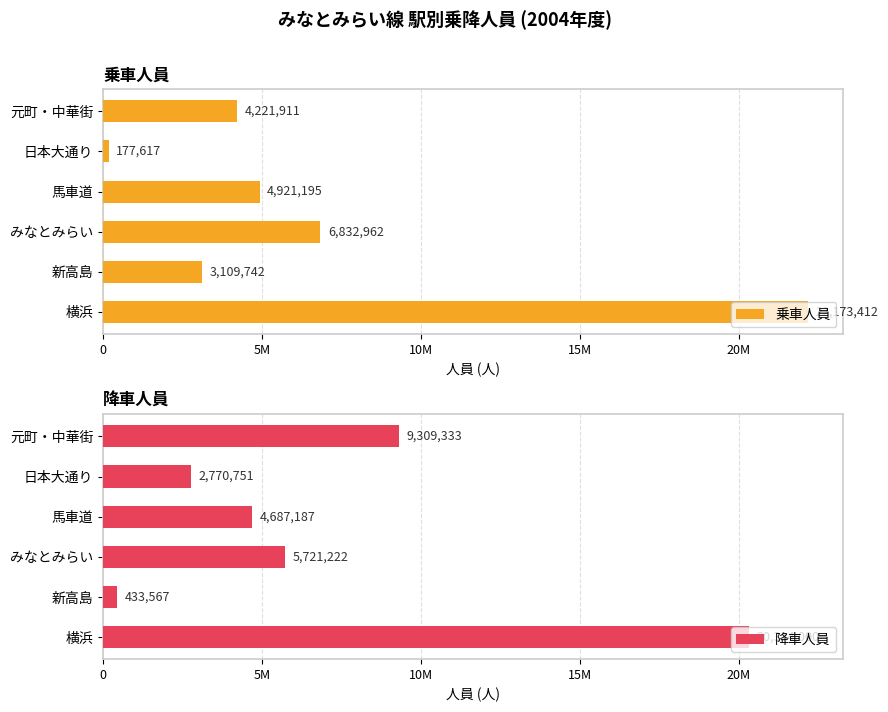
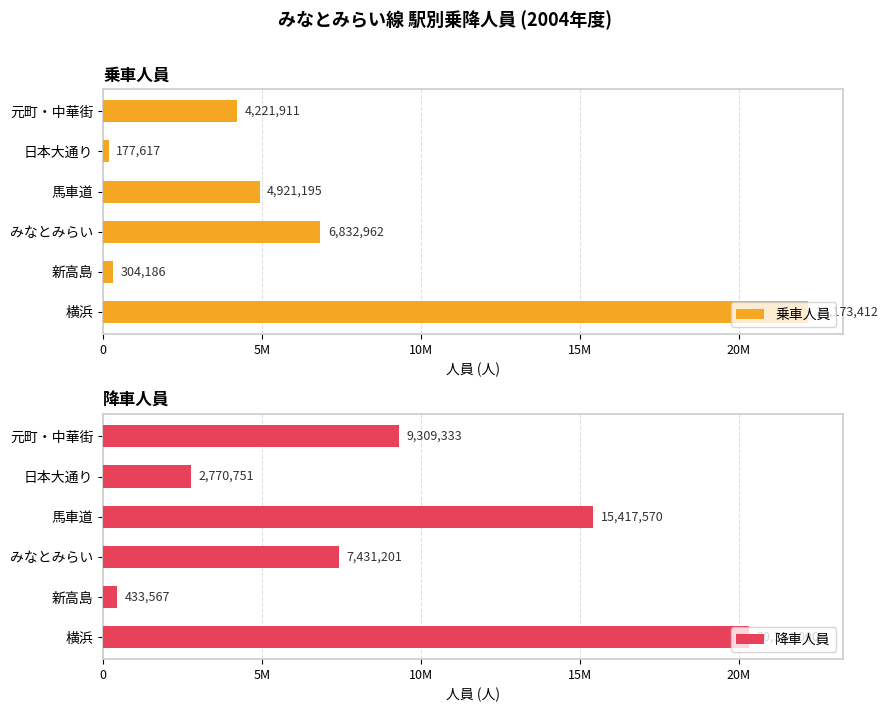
  {
    "乗車人員": {
      "元町・中華街": "4,221,911",
      "日本大通り": "177,617",
      "馬車道": "4,921,195",
      "みなとみらい": "6,832,962",
-     "新高島": "3,109,742"
+     "新高島": "304,186"
    },
    "降車人員": {
      "元町・中華街": "9,309,333",
      "日本大通り": "2,770,751",
-     "馬車道": "4,687,187",
-     "みなとみらい": "5,721,222",
+     "馬車道": "15,417,570",
+     "みなとみらい": "7,431,201",
      "新高島": "433,567"
    }
  }
